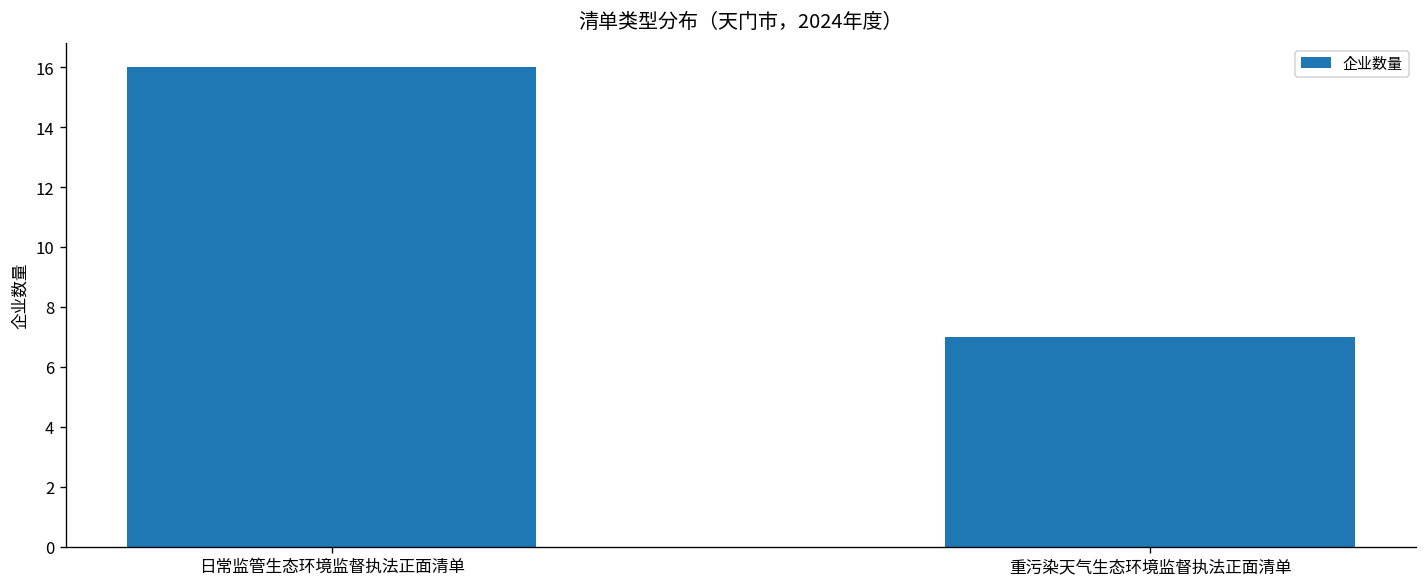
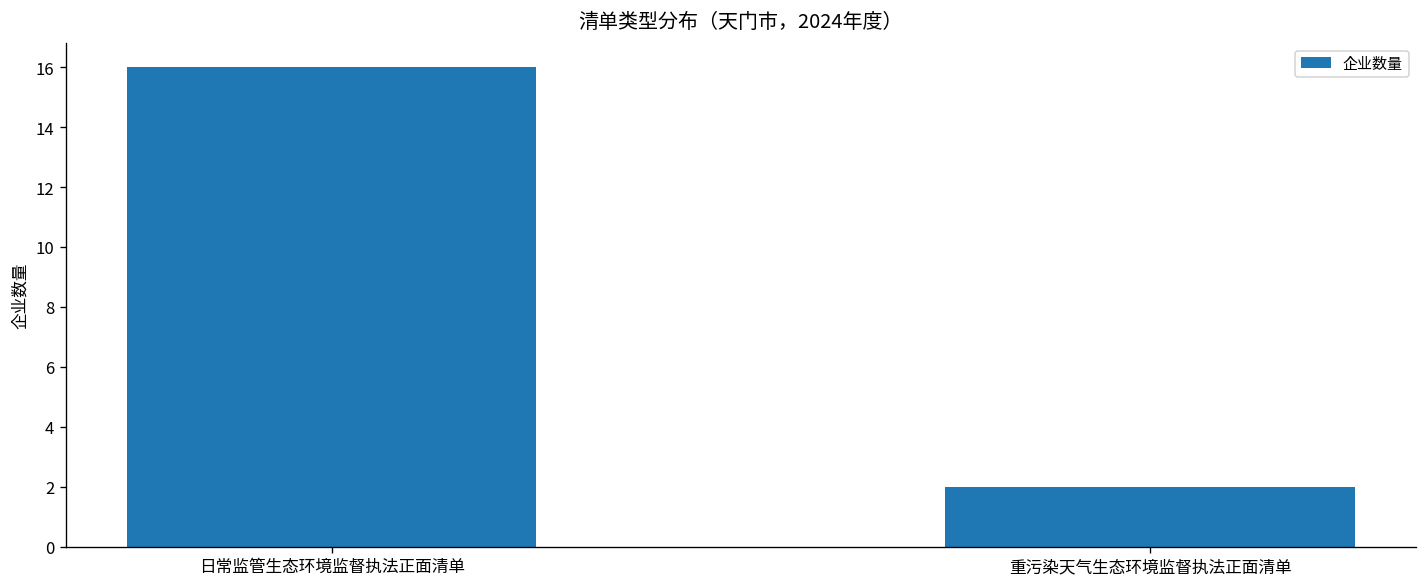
  {
    "日常监管生态环境监督执法正面清单": 16,
-   "重污染天气生态环境监督执法正面清单": 7
+   "重污染天气生态环境监督执法正面清单": 2
  }
